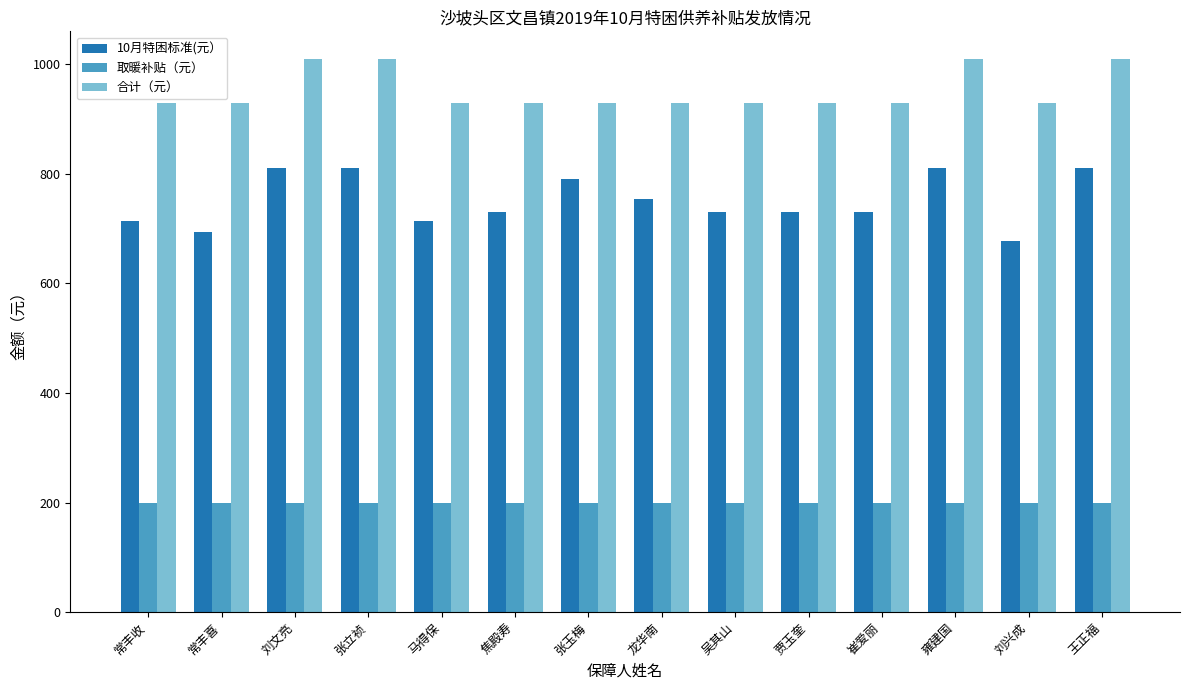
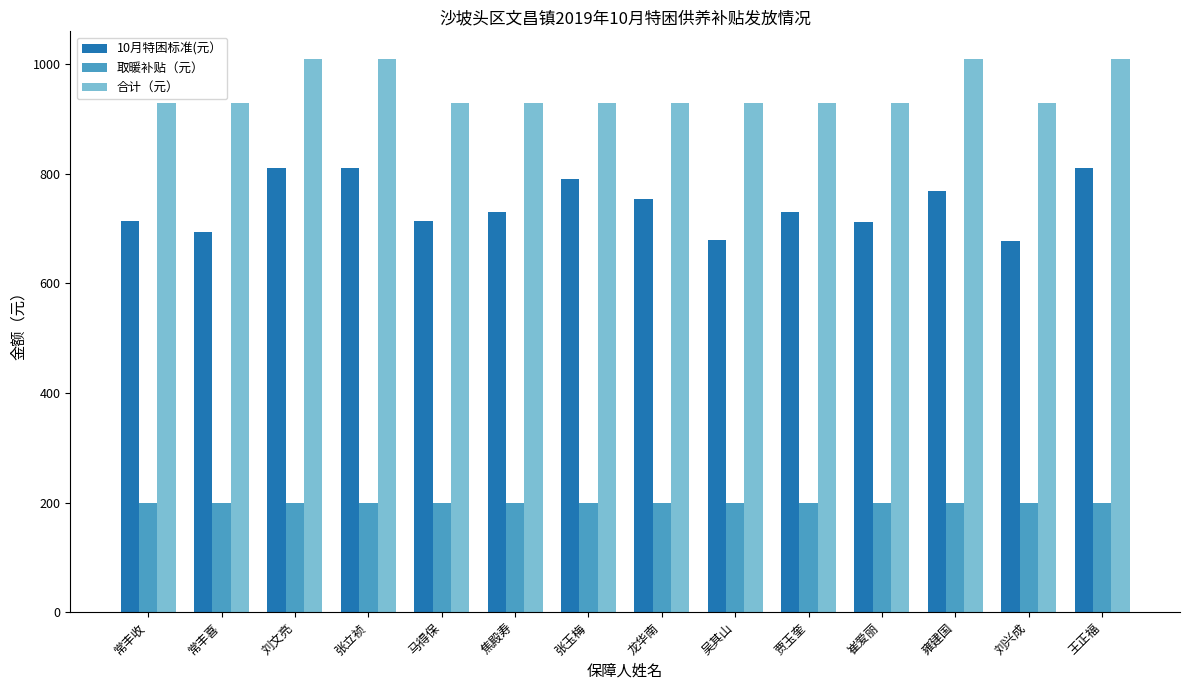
  {
    "10月特困标准(元）": {
      "常丰收": 710,
      "常丰喜": 690,
      "刘文亮": 810,
      "张立祯": 810,
      "马得保": 710,
      "焦殿寿": 730,
      "张玉梅": 790,
      "龙华南": 760,
-     "吴其山": 730,
+     "吴其山": 680,
      "贾玉奎": 730,
-     "崔爱丽": 730,
-     "雍建国": 810,
+     "崔爱丽": 710,
+     "雍建国": 770,
      "刘兴成": 680,
      "王正福": 810
    },
    "取暖补贴（元）": {
      "常丰收": 200,
      "常丰喜": 200,
      "刘文亮": 200,
      "张立祯": 200,
      "马得保": 200,
      "焦殿寿": 200,
      "张玉梅": 200,
      "龙华南": 200,
      "吴其山": 200,
      "贾玉奎": 200,
      "崔爱丽": 200,
      "雍建国": 200,
      "刘兴成": 200,
      "王正福": 200
    },
    "合计（元）": {
      "常丰收": 930,
      "常丰喜": 930,
      "刘文亮": 1010,
      "张立祯": 1010,
      "马得保": 930,
      "焦殿寿": 930,
      "张玉梅": 930,
      "龙华南": 930,
      "吴其山": 930,
      "贾玉奎": 930,
      "崔爱丽": 930,
      "雍建国": 1010,
      "刘兴成": 930,
      "王正福": 1010
    }
  }
